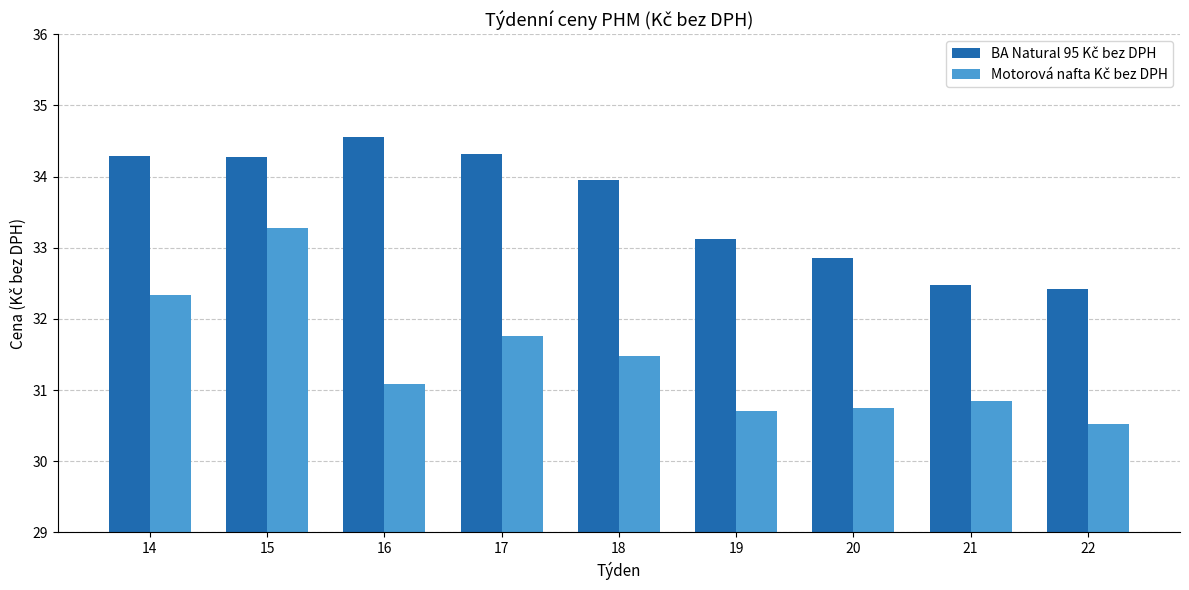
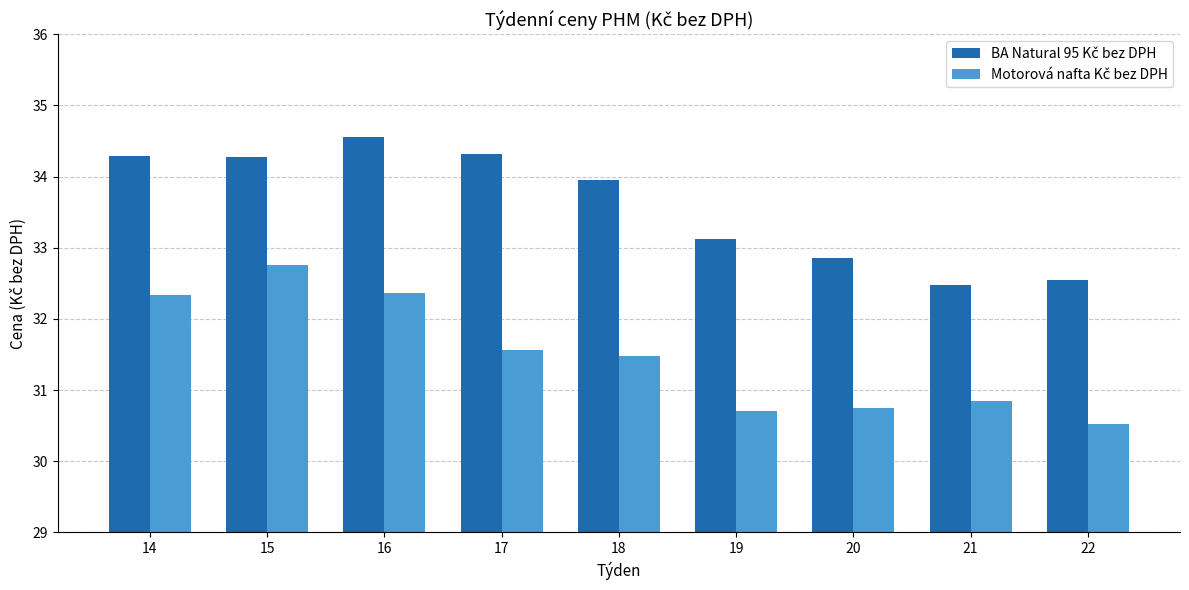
  {
    "BA Natural 95 Kč bez DPH": {
      "14": 34.3,
      "15": 34.3,
      "16": 34.6,
      "17": 34.3,
      "18": 34.0,
      "19": 33.1,
      "20": 32.9,
      "21": 32.5,
-     "22": 32.4
+     "22": 32.5
    },
    "Motorová nafta Kč bez DPH": {
      "14": 32.3,
-     "15": 33.3,
-     "16": 31.1,
-     "17": 31.8,
+     "15": 32.8,
+     "16": 32.4,
+     "17": 31.6,
      "18": 31.5,
      "19": 30.7,
      "20": 30.8,
      "21": 30.8,
      "22": 30.5
    }
  }
